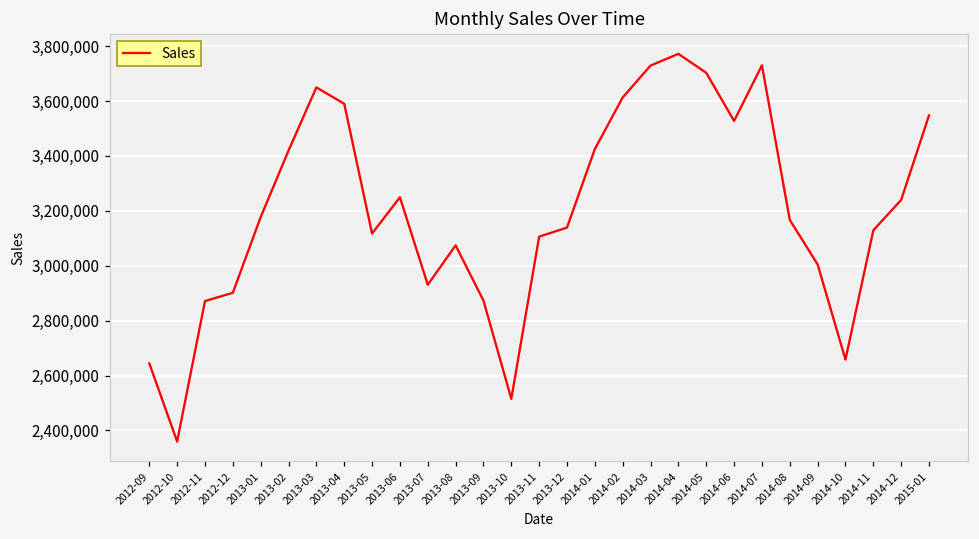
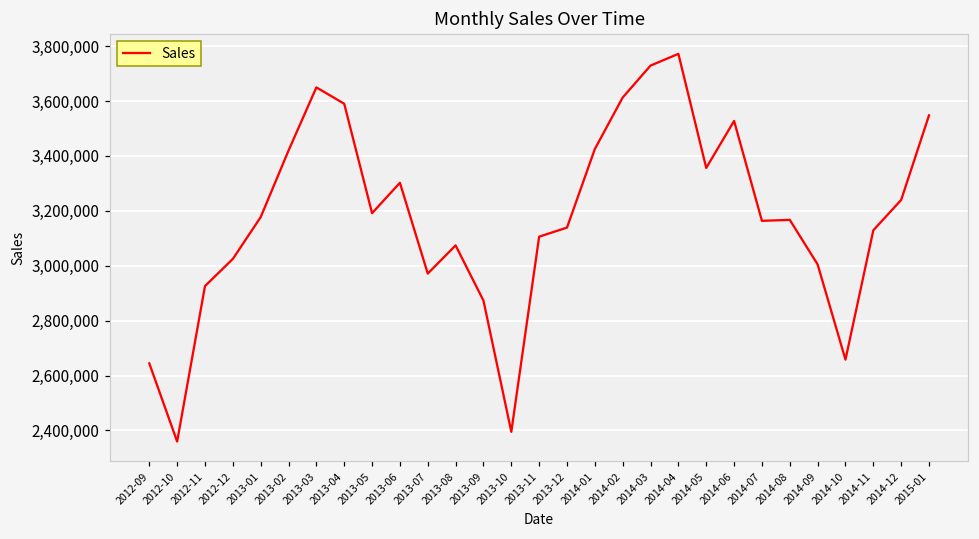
  {
    "2012-09": "2,640,000",
    "2012-10": "2,360,000",
-   "2012-11": "2,870,000",
-   "2012-12": "2,900,000",
+   "2012-11": "2,930,000",
+   "2012-12": "3,020,000",
    "2013-01": "3,180,000",
    "2013-02": "3,420,000",
    "2013-03": "3,650,000",
    "2013-04": "3,590,000",
-   "2013-05": "3,120,000",
-   "2013-06": "3,250,000",
-   "2013-07": "2,930,000",
+   "2013-05": "3,190,000",
+   "2013-06": "3,300,000",
+   "2013-07": "2,970,000",
    "2013-08": "3,070,000",
    "2013-09": "2,870,000",
-   "2013-10": "2,520,000",
+   "2013-10": "2,400,000",
    "2013-11": "3,110,000",
    "2013-12": "3,140,000",
    "2014-01": "3,430,000",
    "2014-02": "3,610,000",
    "2014-03": "3,730,000",
    "2014-04": "3,770,000",
-   "2014-05": "3,700,000",
+   "2014-05": "3,360,000",
    "2014-06": "3,530,000",
-   "2014-07": "3,730,000",
+   "2014-07": "3,160,000",
    "2014-08": "3,170,000",
    "2014-09": "3,000,000",
    "2014-10": "2,660,000",
    "2014-11": "3,130,000",
    "2014-12": "3,240,000",
    "2015-01": "3,550,000"
  }
